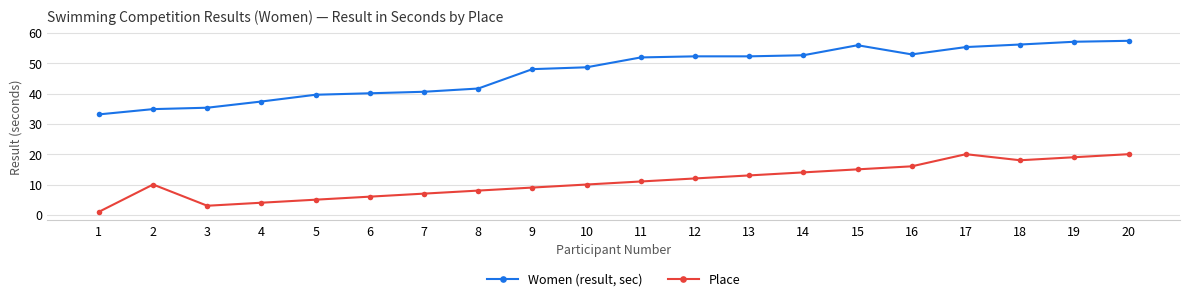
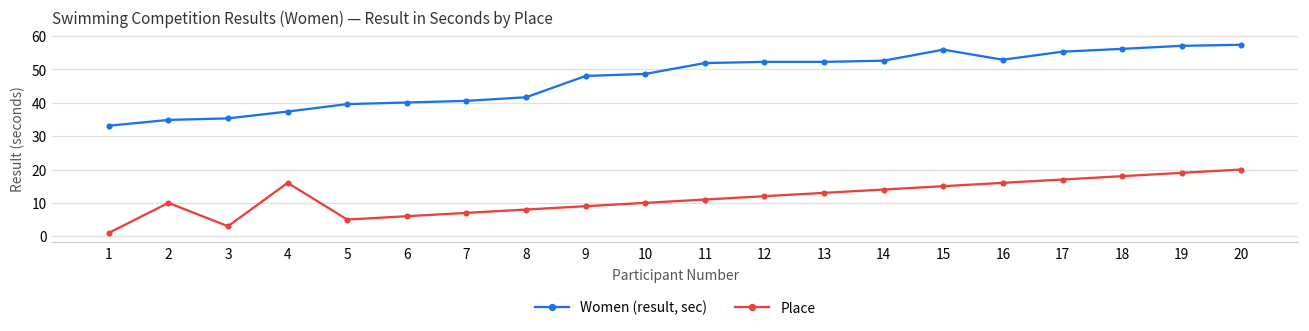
  {
    "Women (result, sec)": {
      "1": 33,
      "2": 35,
      "3": 35,
      "4": 37,
      "5": 40,
      "6": 40,
      "7": 41,
      "8": 42,
      "9": 48,
      "10": 49,
      "11": 52,
      "12": 52,
      "13": 52,
      "14": 53,
      "15": 56,
      "16": 53,
      "17": 55,
      "18": 56,
      "19": 57,
      "20": 57
    },
    "Place": {
      "1": 1,
      "2": 10,
      "3": 3,
-     "4": 4,
+     "4": 16,
      "5": 5,
      "6": 6,
      "7": 7,
      "8": 8,
      "9": 9,
      "10": 10,
      "11": 11,
      "12": 12,
      "13": 13,
      "14": 14,
      "15": 15,
      "16": 16,
-     "17": 20,
+     "17": 17,
      "18": 18,
      "19": 19,
      "20": 20
    }
  }
